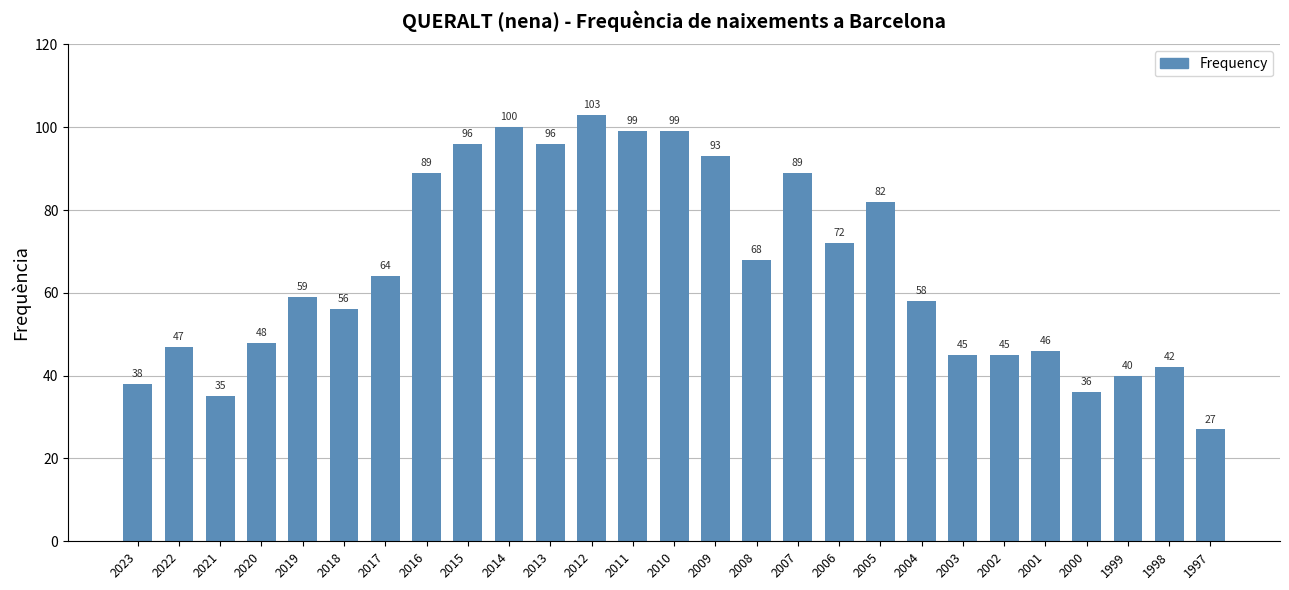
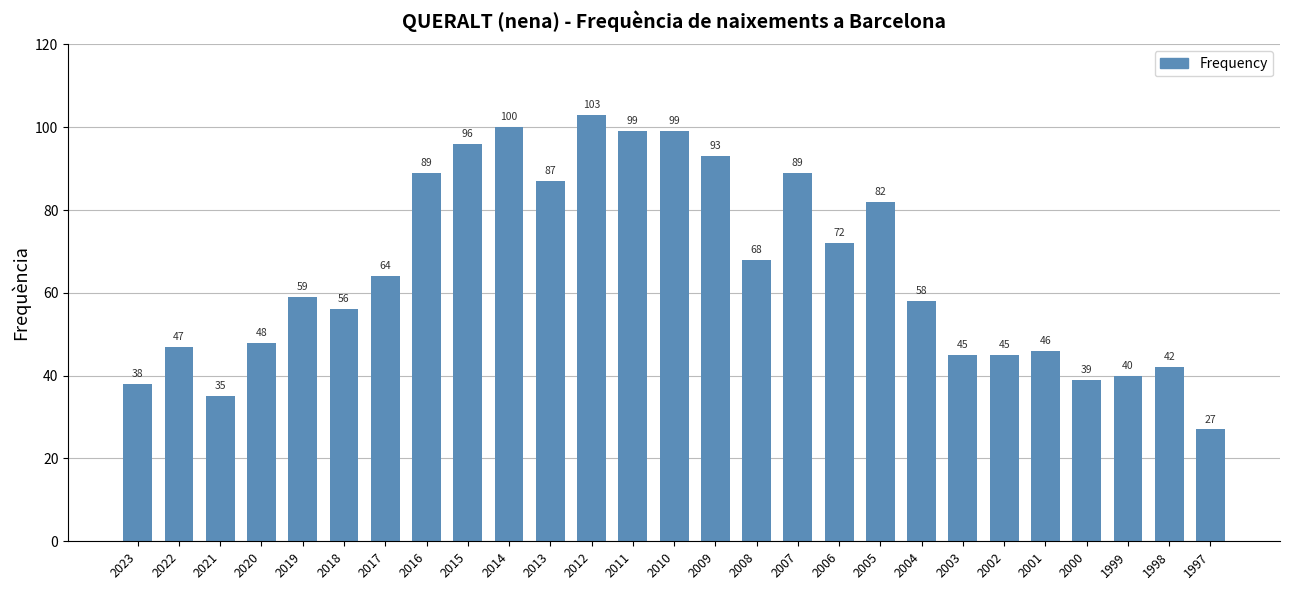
  {
    "2023": 38,
    "2022": 47,
    "2021": 35,
    "2020": 48,
    "2019": 59,
    "2018": 56,
    "2017": 64,
    "2016": 89,
    "2015": 96,
    "2014": 100,
-   "2013": 96,
+   "2013": 87,
    "2012": 103,
    "2011": 99,
    "2010": 99,
    "2009": 93,
    "2008": 68,
    "2007": 89,
    "2006": 72,
    "2005": 82,
    "2004": 58,
    "2003": 45,
    "2002": 45,
    "2001": 46,
-   "2000": 36,
+   "2000": 39,
    "1999": 40,
    "1998": 42,
    "1997": 27
  }
